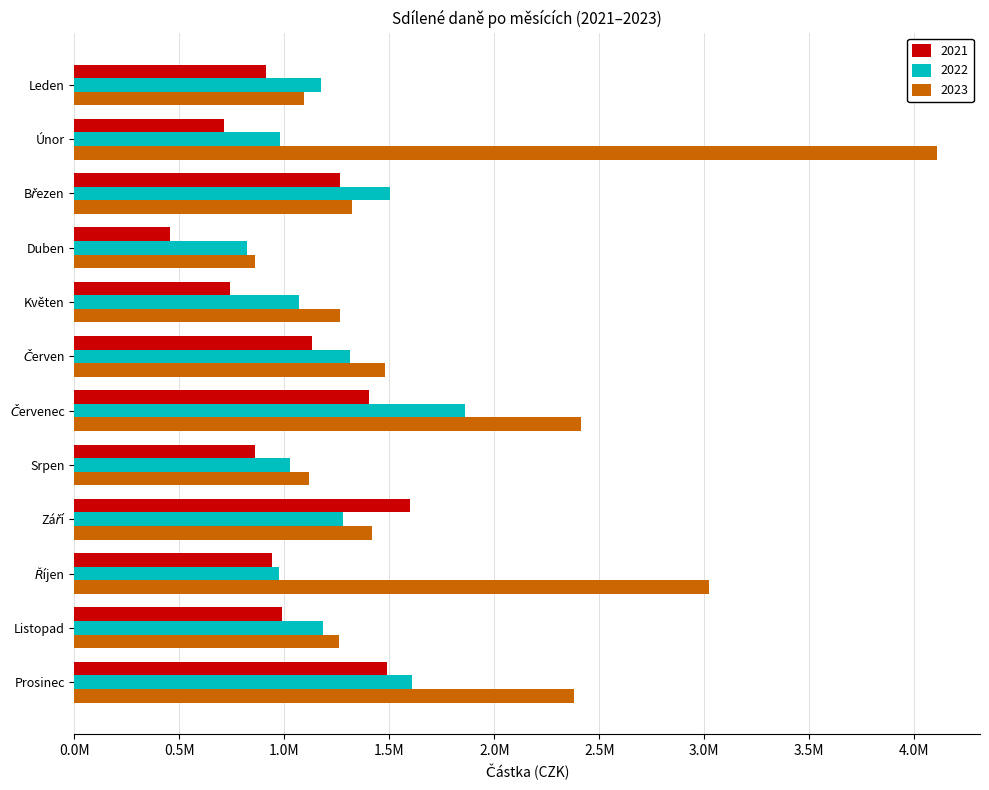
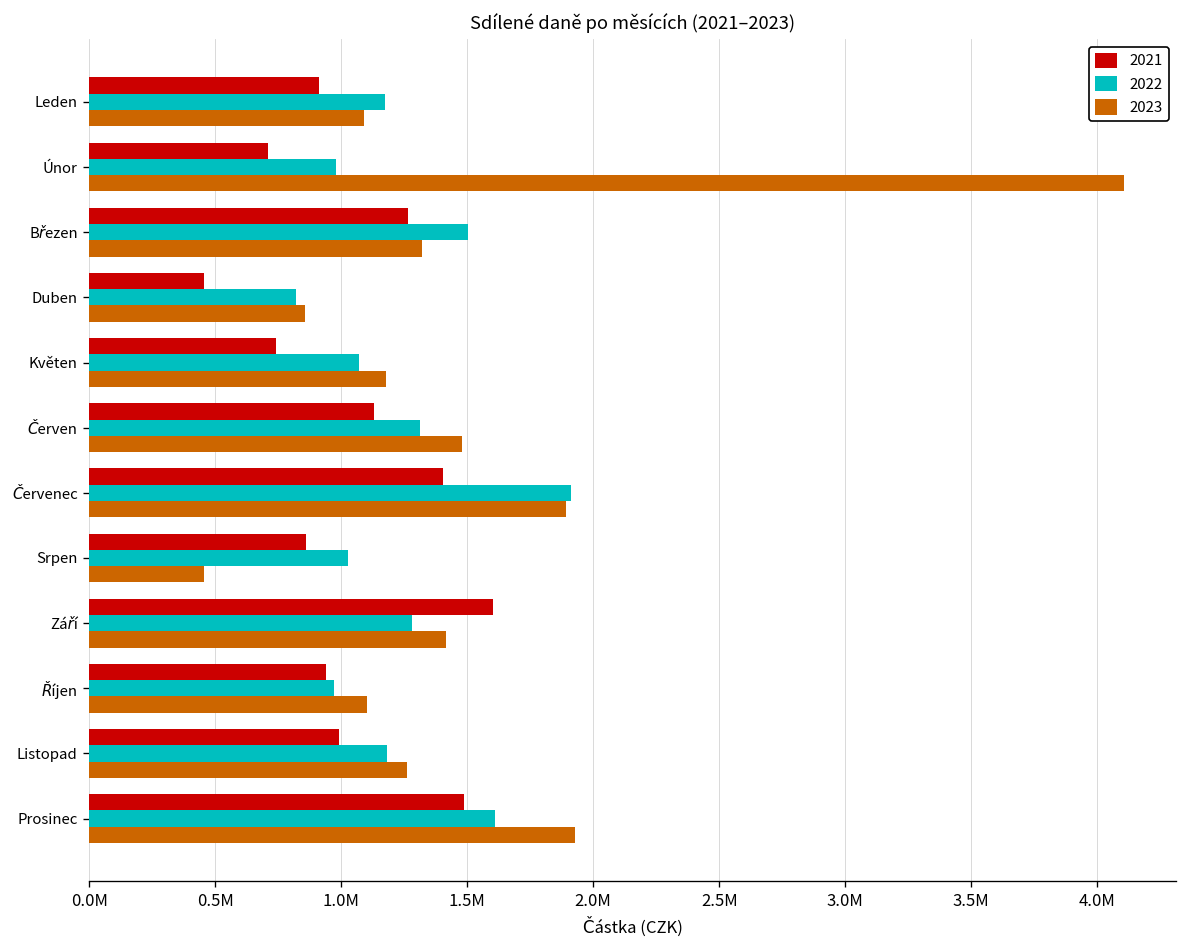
  {
    "2021": {
      "Leden": 910000,
      "Únor": 710000,
      "Březen": 1270000,
      "Duben": 460000,
      "Květen": 740000,
      "Červen": 1130000,
      "Červenec": 1410000,
      "Srpen": 860000,
      "Září": 1600000,
      "Říjen": 940000,
      "Listopad": 990000,
      "Prosinec": 1490000
    },
    "2022": {
      "Leden": 1170000,
      "Únor": 980000,
      "Březen": 1500000,
      "Duben": 820000,
      "Květen": 1070000,
      "Červen": 1310000,
-     "Červenec": 1860000,
+     "Červenec": 1910000,
      "Srpen": 1030000,
      "Září": 1280000,
      "Říjen": 970000,
      "Listopad": 1180000,
      "Prosinec": 1610000
    },
    "2023": {
      "Leden": 1090000,
      "Únor": 4110000,
      "Březen": 1320000,
      "Duben": 860000,
-     "Květen": 1260000,
+     "Květen": 1180000,
      "Červen": 1480000,
-     "Červenec": 2410000,
-     "Srpen": 1120000,
+     "Červenec": 1890000,
+     "Srpen": 450000,
      "Září": 1420000,
-     "Říjen": 3020000,
+     "Říjen": 1100000,
      "Listopad": 1260000,
-     "Prosinec": 2380000
+     "Prosinec": 1930000
    }
  }
